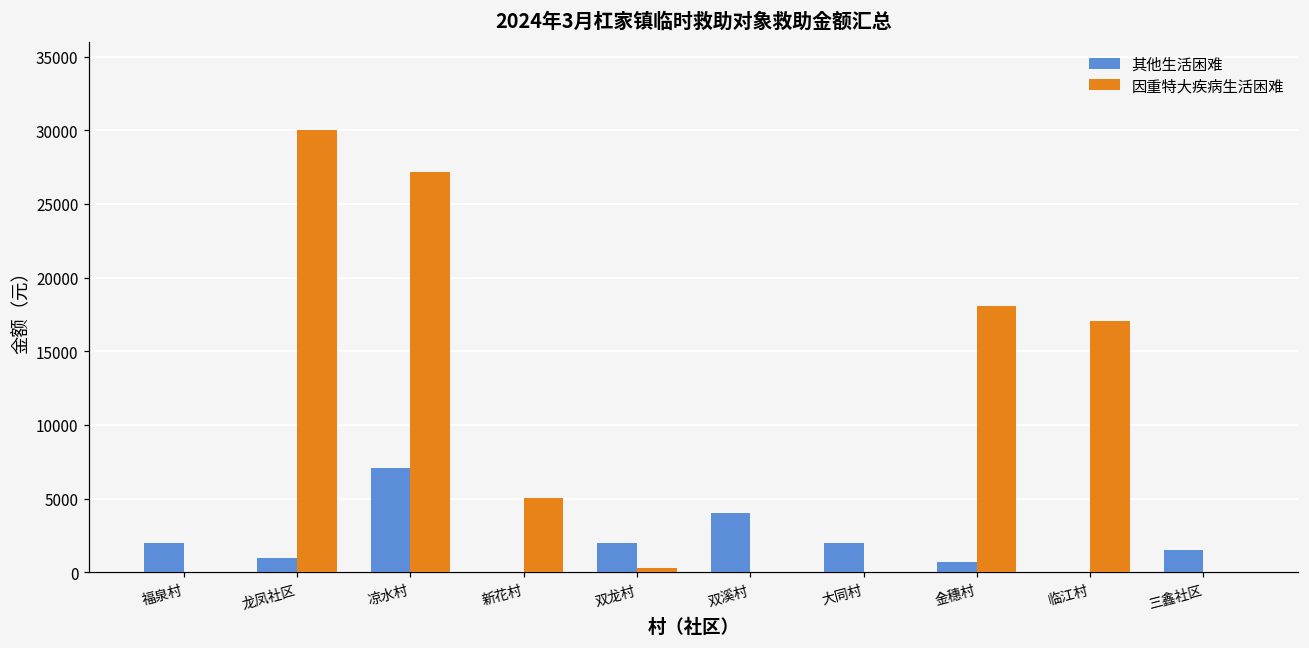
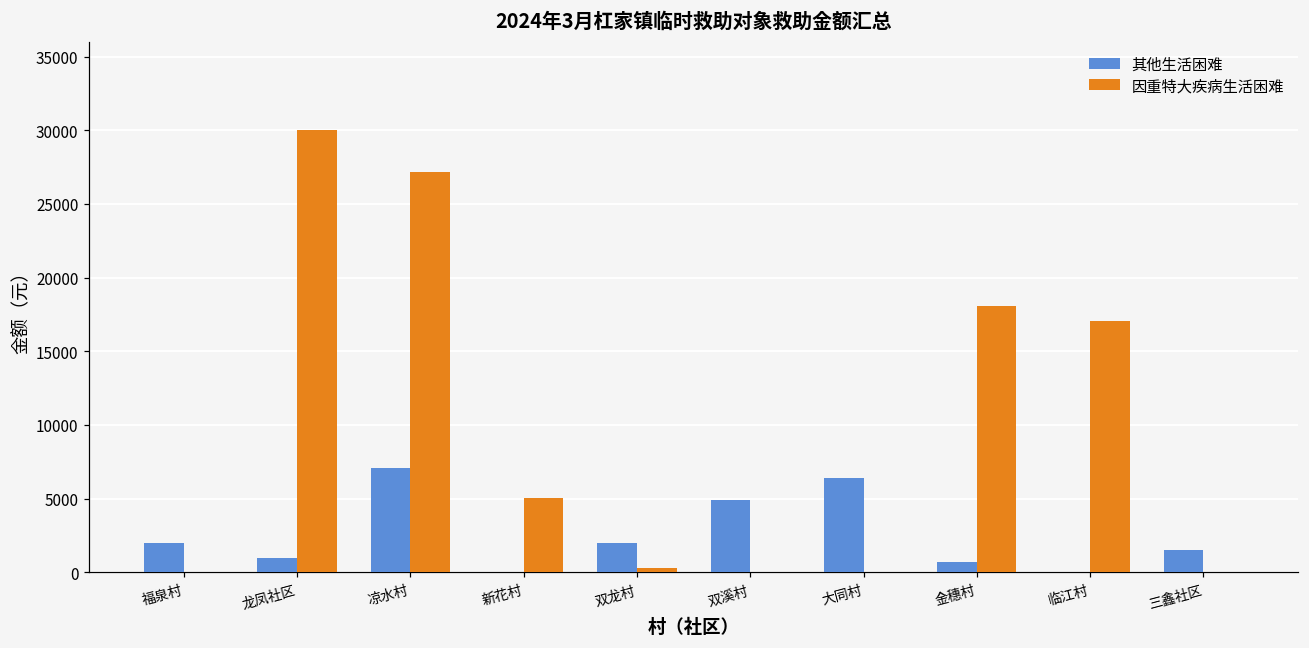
  {
    "其他生活困难": {
      "福泉村": 2000,
      "龙凤社区": 1000,
      "凉水村": 7100,
      "新花村": 0,
      "双龙村": 2000,
-     "双溪村": 4000,
-     "大同村": 2000,
+     "双溪村": 4900,
+     "大同村": 6400,
      "金穗村": 700,
      "临江村": 0,
      "三鑫社区": 1500
    },
    "因重特大疾病生活困难": {
      "福泉村": 0,
      "龙凤社区": 30000,
      "凉水村": 27200,
      "新花村": 5100,
      "双龙村": 300,
      "双溪村": 0,
      "大同村": 0,
      "金穗村": 18100,
      "临江村": 17100,
      "三鑫社区": 0
    }
  }
